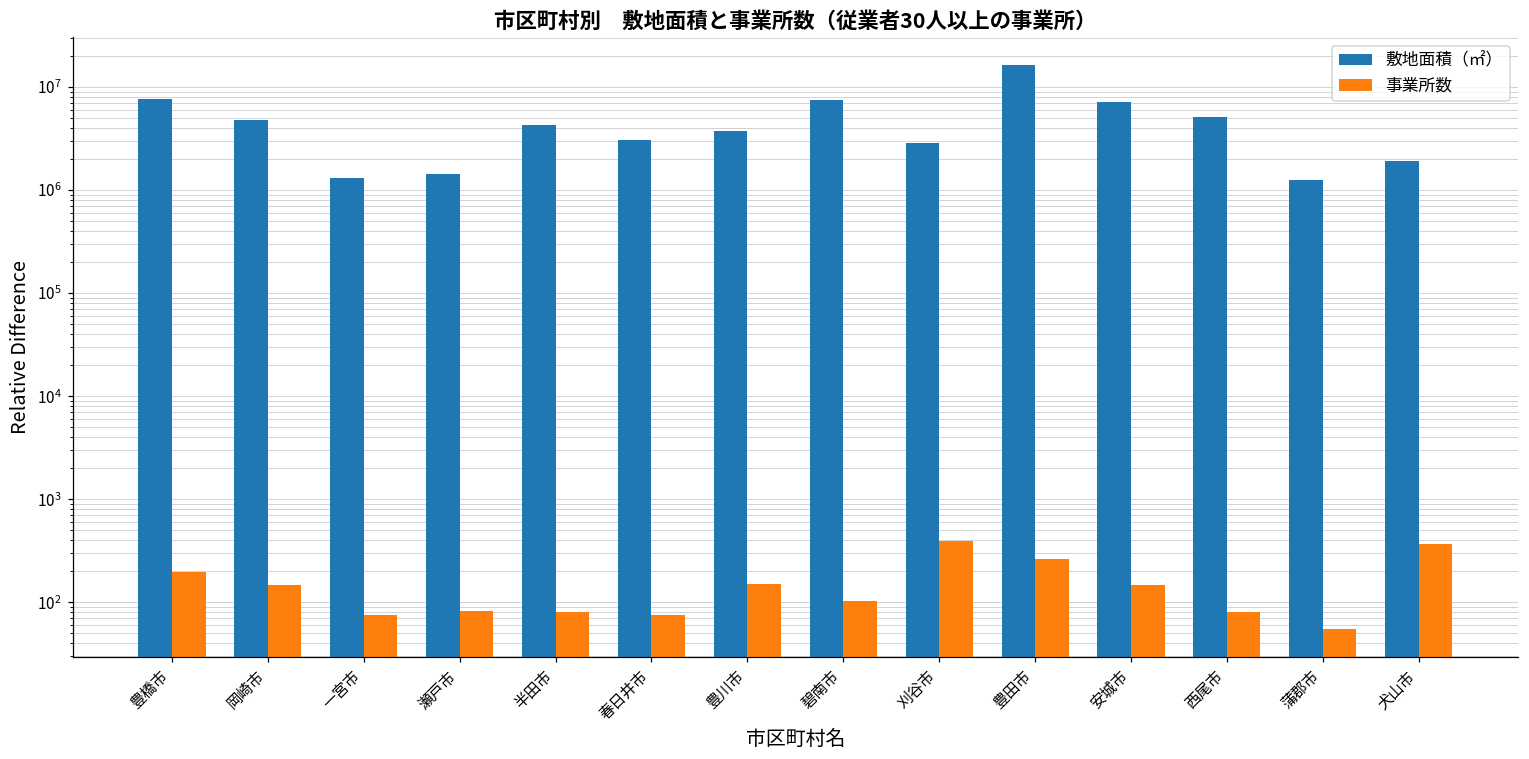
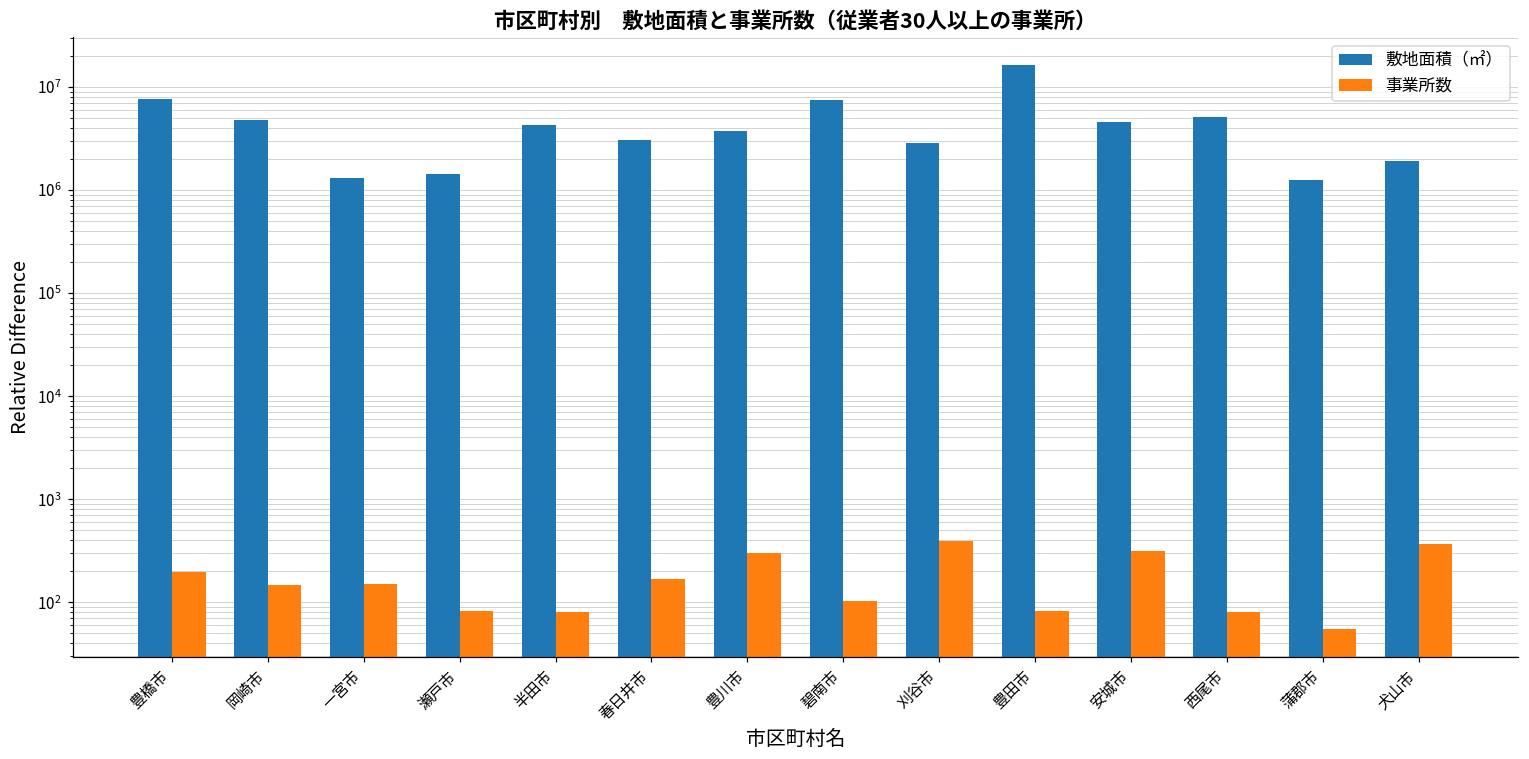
  {
    "敷地面積（㎡）": {
      "豊橋市": 8000000,
      "岡崎市": 5000000,
      "一宮市": 1300000,
      "瀬戸市": 1400000,
      "半田市": 4000000,
      "春日井市": 3100000,
      "豊川市": 3700000,
      "碧南市": 8000000,
      "刈谷市": 2900000,
      "豊田市": 16000000,
-     "安城市": 7000000,
+     "安城市": 5000000,
      "西尾市": 5000000,
      "蒲郡市": 1300000,
      "犬山市": 1900000
    },
    "事業所数": {
      "豊橋市": 200,
      "岡崎市": 150,
-     "一宮市": 80,
+     "一宮市": 150,
      "瀬戸市": 80,
      "半田市": 80,
-     "春日井市": 80,
-     "豊川市": 150,
+     "春日井市": 170,
+     "豊川市": 300,
      "碧南市": 100,
      "刈谷市": 390,
-     "豊田市": 260,
-     "安城市": 150,
+     "豊田市": 80,
+     "安城市": 320,
      "西尾市": 80,
      "蒲郡市": 60,
      "犬山市": 370
    }
  }
